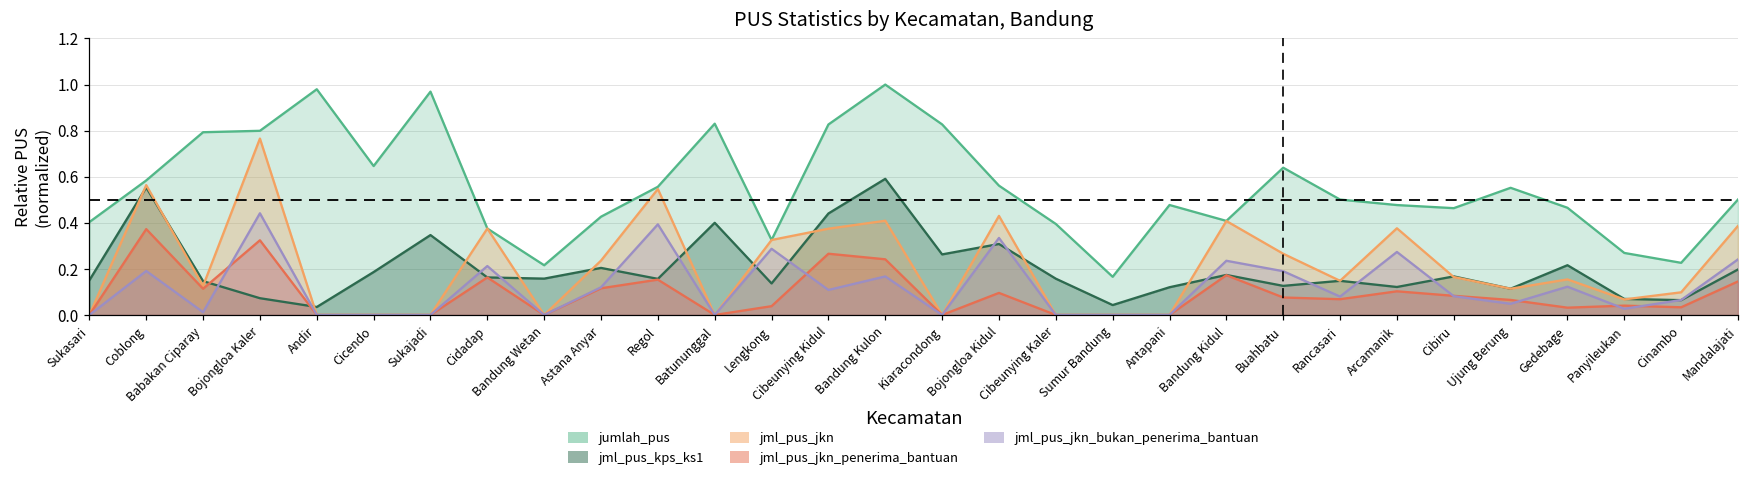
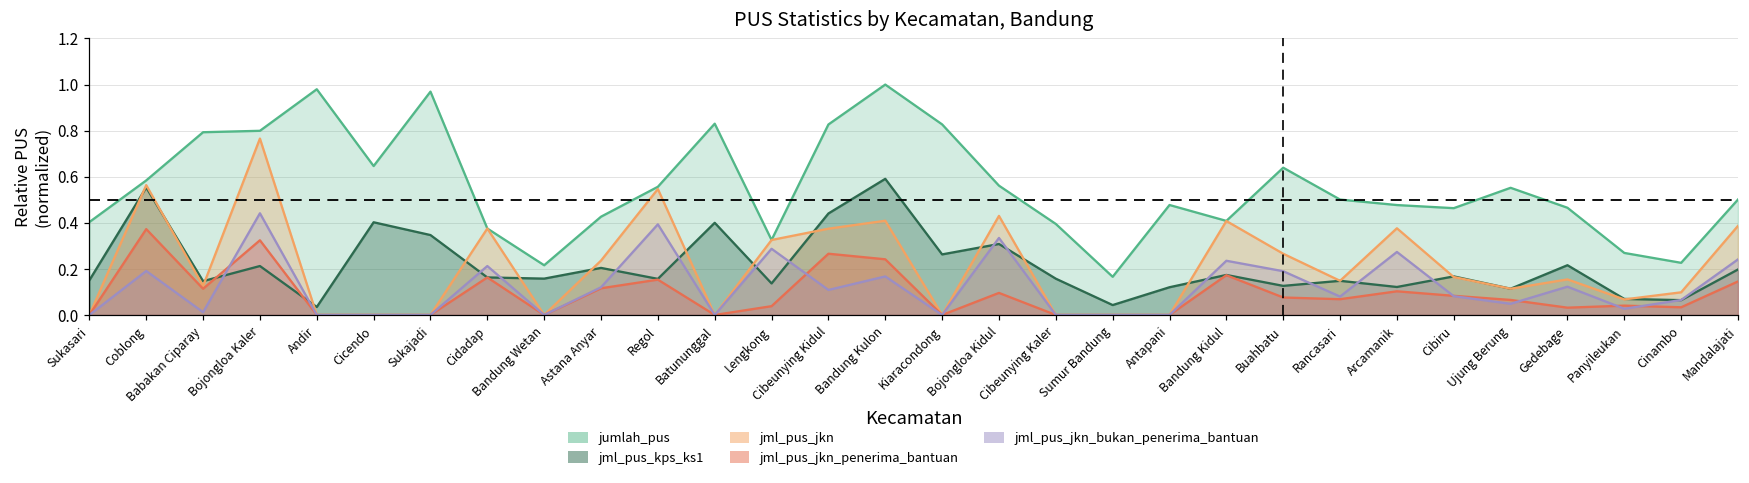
  {
    "jml_pus_kps_ks1": {
      "Sukasari": 0.15,
      "Babakan Ciparay": 0.15,
-     "Bojongloa Kaler": 0.07,
+     "Bojongloa Kaler": 0.21,
      "Andir": 0.03,
-     "Cicendo": 0.19,
+     "Cicendo": 0.40,
      "Sukajadi": 0.35,
      "Bandung Wetan": 0.16,
      "Astana Anyar": 0.20,
      "Batununggal": 0.40,
      "Lengkong": 0.14,
      "Cibeunying Kidul": 0.44,
      "Bandung Kulon": 0.59,
      "Kiaracondong": 0.26,
      "Bojongloa Kidul": 0.31,
      "Cibeunying Kaler": 0.16,
      "Sumur Bandung": 0.04,
      "Antapani": 0.12,
      "Buahbatu": 0.13,
      "Arcamanik": 0.12,
      "Gedebage": 0.22,
      "Mandalajati": 0.20
    }
  }
